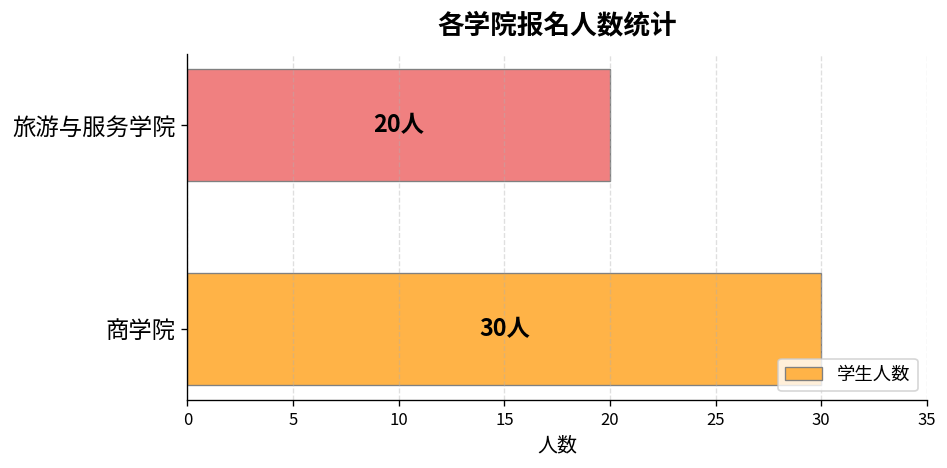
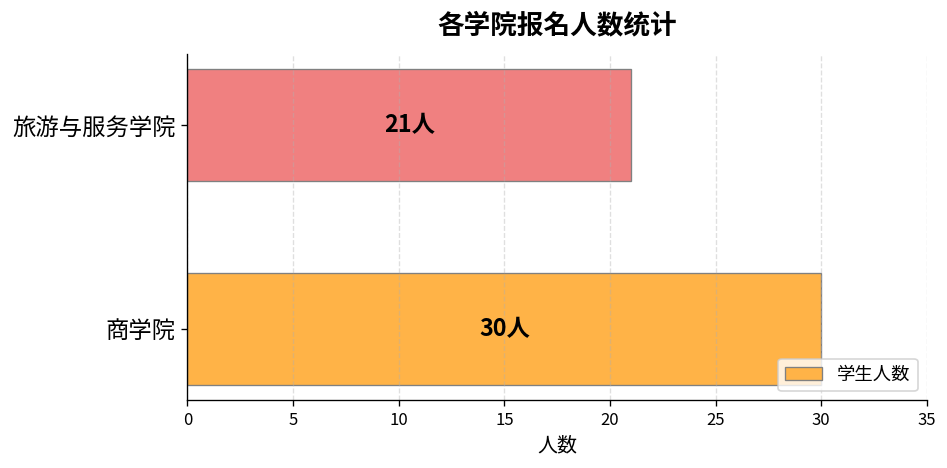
  {
-   "旅游与服务学院": "20人",
+   "旅游与服务学院": "21人",
    "商学院": "30人"
  }
